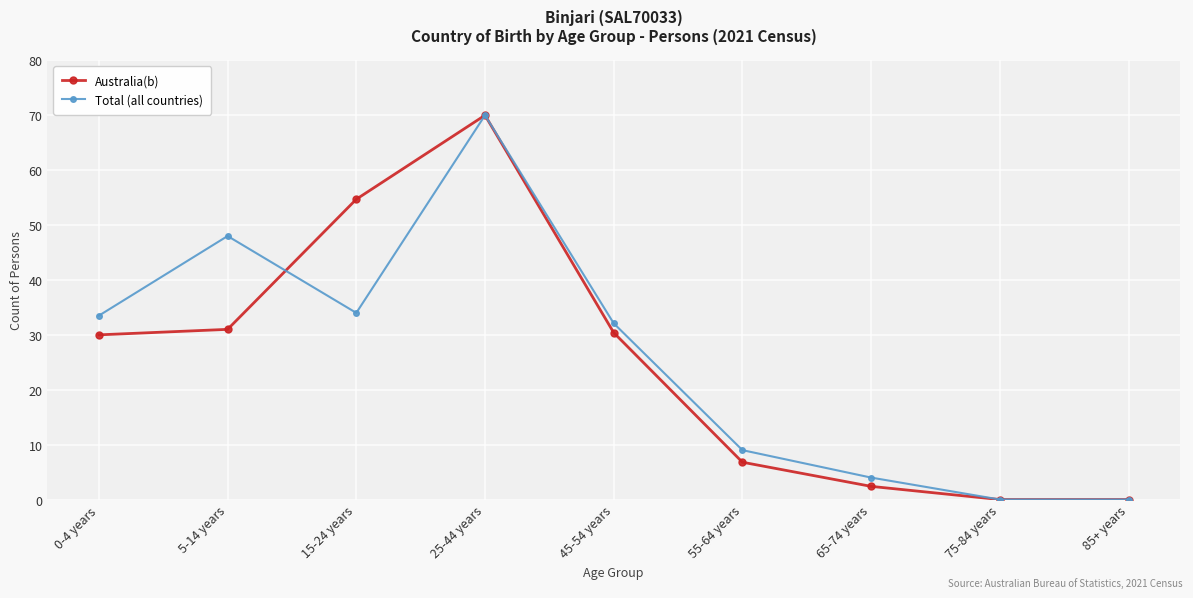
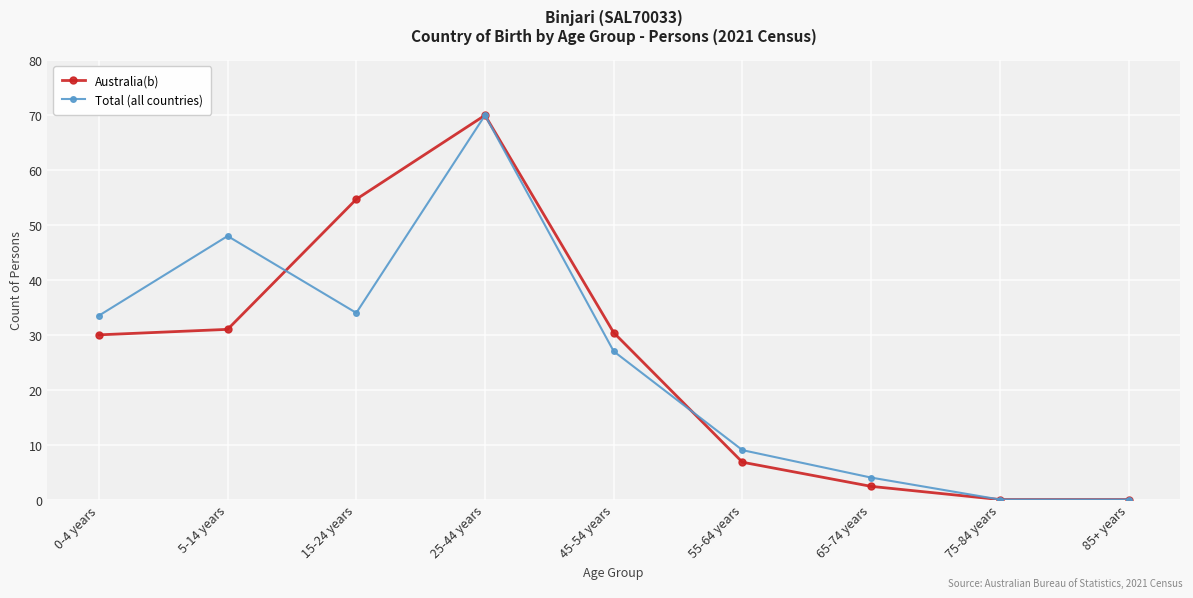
  {
    "Australia(b)": {
      "0-4 years": 30,
      "5-14 years": 31,
      "15-24 years": 55,
      "45-54 years": 30,
      "55-64 years": 7,
      "65-74 years": 2
    },
    "Total (all countries)": {
      "0-4 years": 34,
      "5-14 years": 48,
      "15-24 years": 34,
-     "45-54 years": 32,
+     "45-54 years": 27,
      "55-64 years": 9,
      "65-74 years": 4
    }
  }
